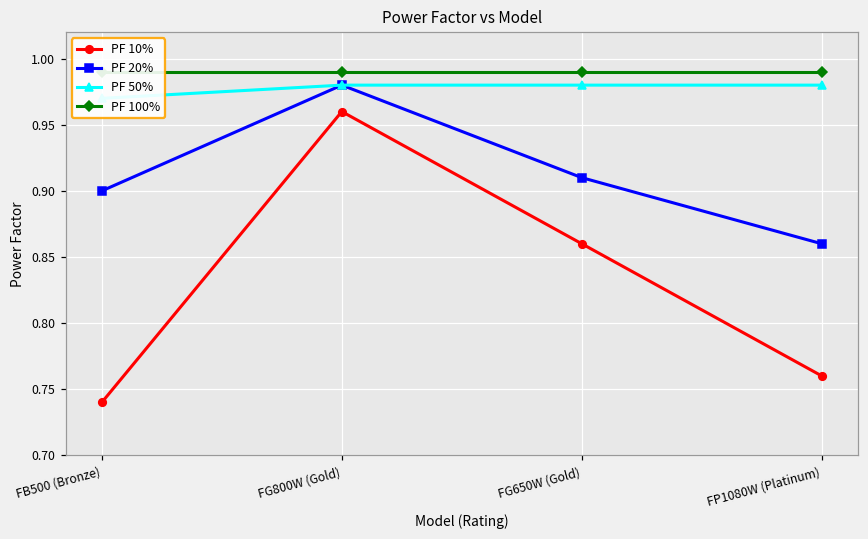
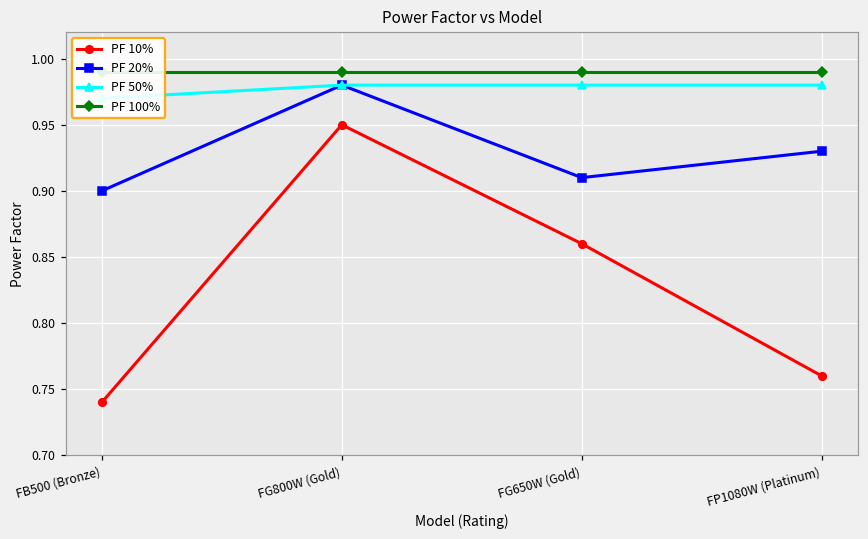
  {
    "PF 10%": {
      "FB500 (Bronze)": 0.74,
-     "FG800W (Gold)": 0.96,
+     "FG800W (Gold)": 0.95,
      "FG650W (Gold)": 0.86,
      "FP1080W (Platinum)": 0.76
    },
    "PF 20%": {
      "FB500 (Bronze)": 0.90,
      "FG650W (Gold)": 0.91,
-     "FP1080W (Platinum)": 0.86
+     "FP1080W (Platinum)": 0.93
    },
    "PF 50%": {
      "FG650W (Gold)": 0.98,
      "FP1080W (Platinum)": 0.98
    },
    "PF 100%": {
      "FG800W (Gold)": 0.99,
      "FG650W (Gold)": 0.99,
      "FP1080W (Platinum)": 0.99
    }
  }
